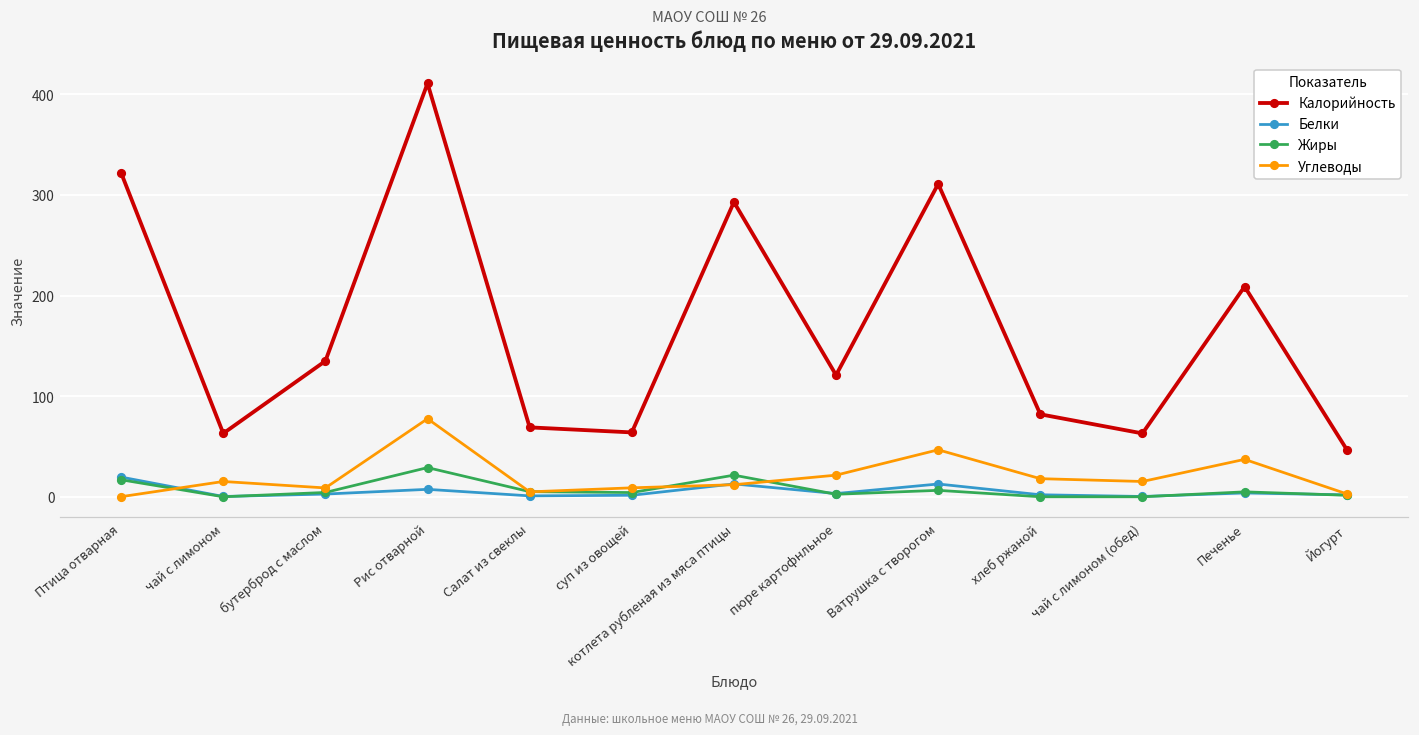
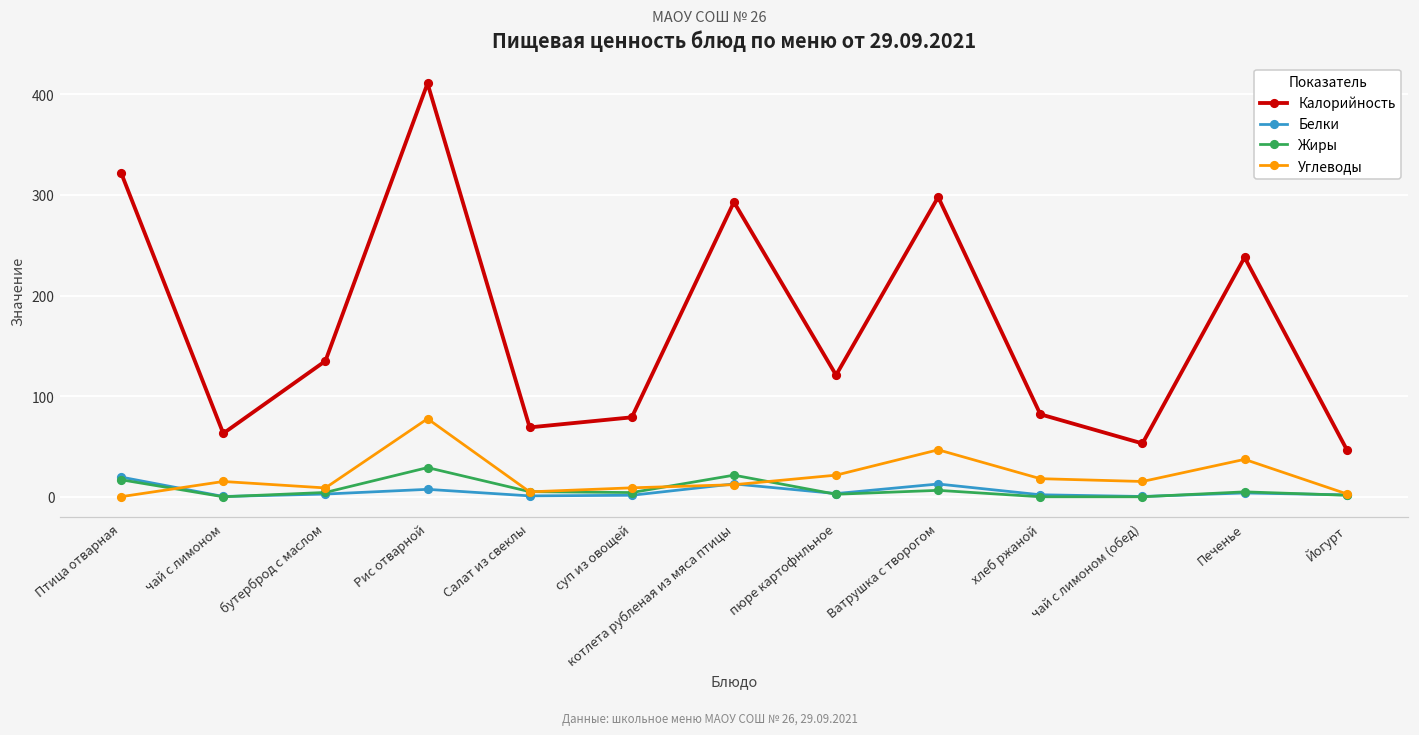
  {
    "Калорийность": {
      "Птица отварная": 320,
      "чай с лимоном": 60,
      "бутерброд с маслом": 140,
      "Рис отварной": 410,
      "Салат из свеклы": 70,
-     "суп из овощей": 60,
+     "суп из овощей": 80,
      "котлета рубленая из мяса птицы": 290,
      "пюре картофнльное": 120,
-     "Ватрушка с творогом": 310,
+     "Ватрушка с творогом": 300,
      "хлеб ржаной": 80,
-     "чай с лимоном (обед)": 60,
-     "Печенье": 210,
+     "чай с лимоном (обед)": 50,
+     "Печенье": 240,
      "Йогурт": 50
    },
    "Белки": {
      "Рис отварной": 10,
      "Салат из свеклы": 0,
      "Ватрушка с творогом": 10
    },
    "Жиры": {
      "Рис отварной": 30,
      "котлета рубленая из мяса птицы": 20,
      "Ватрушка с творогом": 10
    },
    "Углеводы": {
      "Птица отварная": 0,
      "чай с лимоном": 20,
      "бутерброд с маслом": 10,
      "Рис отварной": 80,
      "суп из овощей": 10,
      "пюре картофнльное": 20,
      "Ватрушка с творогом": 50,
      "хлеб ржаной": 20,
      "чай с лимоном (обед)": 20,
      "Печенье": 40
    }
  }
